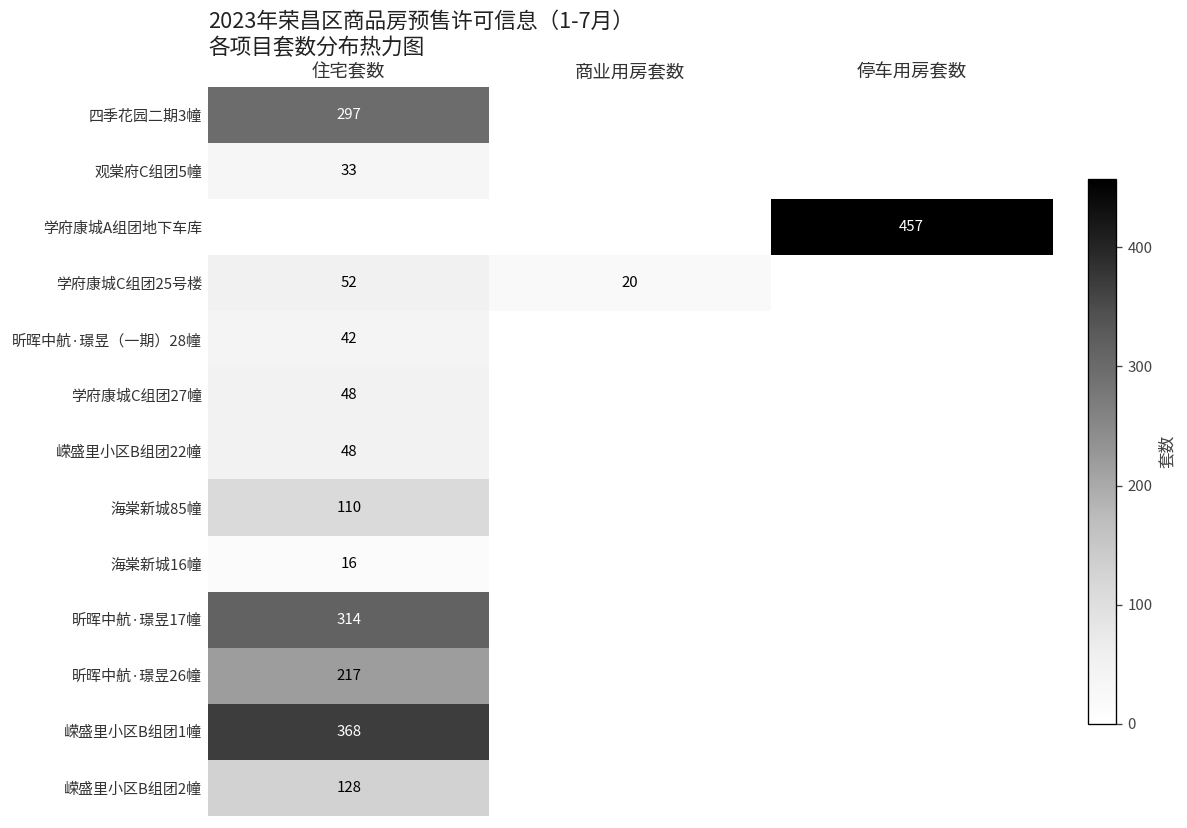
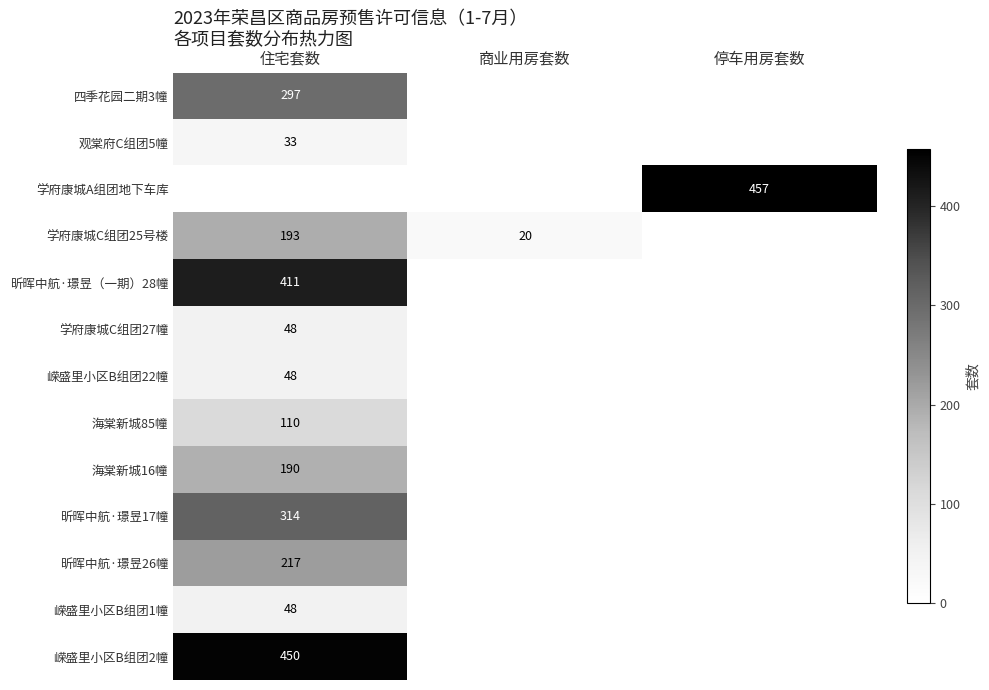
  {
    "四季花园二期3幢": {
      "住宅套数": 297
    },
    "观棠府C组团5幢": {
      "住宅套数": 33
    },
    "学府康城A组团地下车库": {
      "停车用房套数": 457
    },
    "学府康城C组团25号楼": {
-     "住宅套数": 52,
+     "住宅套数": 193,
      "商业用房套数": 20
    },
    "昕晖中航·璟昱（一期）28幢": {
-     "住宅套数": 42
+     "住宅套数": 411
    },
    "学府康城C组团27幢": {
      "住宅套数": 48
    },
    "嵘盛里小区B组团22幢": {
      "住宅套数": 48
    },
    "海棠新城85幢": {
      "住宅套数": 110
    },
    "海棠新城16幢": {
-     "住宅套数": 16
+     "住宅套数": 190
    },
    "昕晖中航·璟昱17幢": {
      "住宅套数": 314
    },
    "昕晖中航·璟昱26幢": {
      "住宅套数": 217
    },
    "嵘盛里小区B组团1幢": {
-     "住宅套数": 368
+     "住宅套数": 48
    },
    "嵘盛里小区B组团2幢": {
-     "住宅套数": 128
+     "住宅套数": 450
    }
  }
